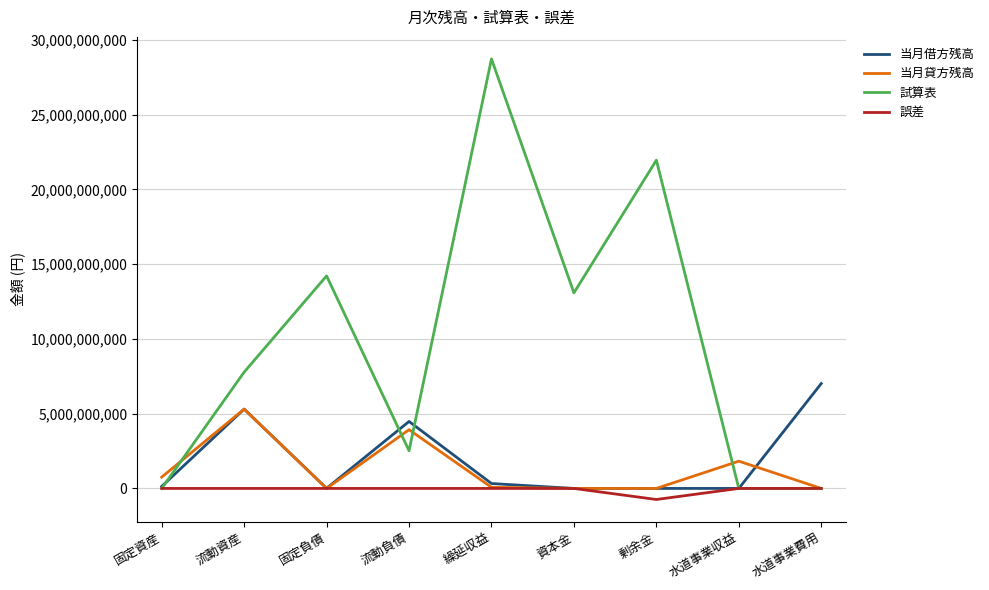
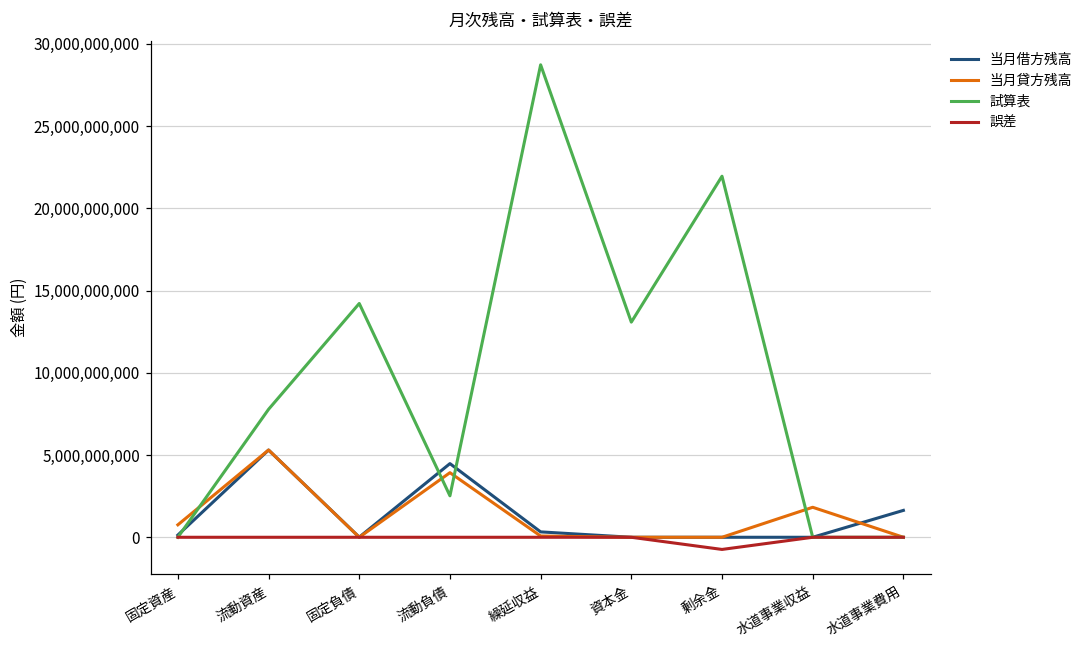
  {
    "当月借方残高": {
      "流動負債": "4,500,000,000",
      "繰延収益": "300,000,000",
-     "水道事業費用": "7,000,000,000"
+     "水道事業費用": "1,600,000,000"
    },
    "当月貸方残高": {
      "固定資産": "800,000,000",
      "流動負債": "3,900,000,000",
      "水道事業収益": "1,800,000,000"
    },
    "試算表": {
      "流動資産": "7,800,000,000",
      "固定負債": "14,200,000,000",
      "流動負債": "2,500,000,000",
      "繰延収益": "28,700,000,000",
      "資本金": "13,100,000,000",
      "剰余金": "22,000,000,000"
    },
    "誤差": {
      "流動資産": "0",
      "流動負債": "0",
      "剰余金": "-700,000,000"
    }
  }
